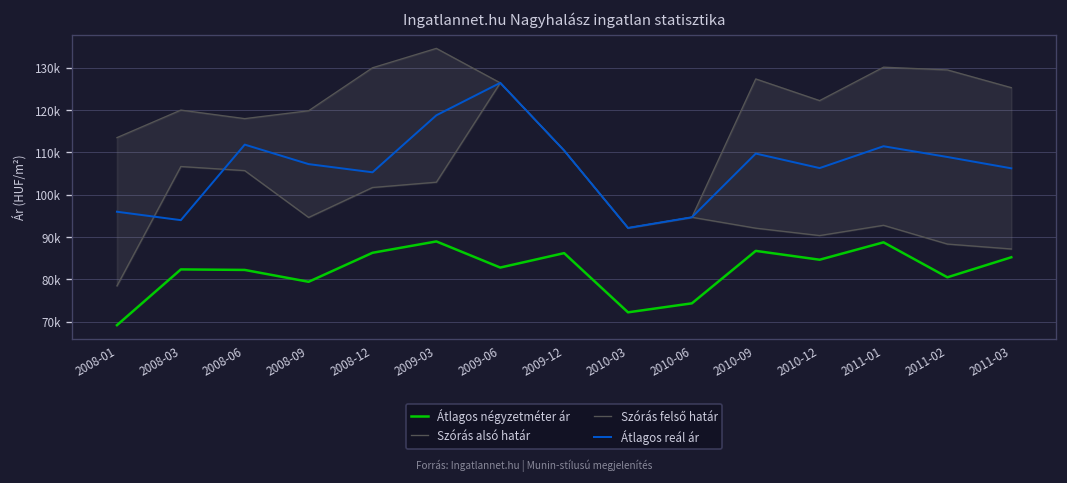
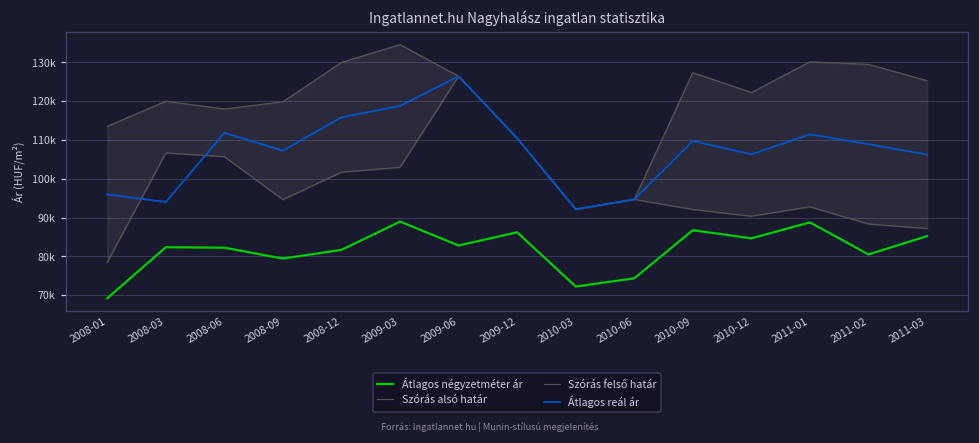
  {
    "Átlagos négyzetméter ár": {
      "2008-01": 69000,
      "2008-03": 82000,
      "2008-06": 82000,
      "2008-09": 79000,
-     "2008-12": 86000,
+     "2008-12": 82000,
      "2009-03": 89000,
      "2009-06": 83000,
      "2009-12": 86000,
      "2010-03": 72000,
      "2010-06": 74000,
      "2010-09": 87000,
      "2010-12": 85000,
      "2011-01": 89000,
      "2011-02": 80000,
      "2011-03": 85000
    },
    "Átlagos reál ár": {
      "2008-01": 96000,
      "2008-03": 94000,
      "2008-06": 112000,
      "2008-09": 107000,
-     "2008-12": 105000,
+     "2008-12": 116000,
      "2009-03": 119000,
      "2010-09": 110000,
      "2010-12": 106000,
      "2011-01": 111000,
      "2011-02": 109000,
      "2011-03": 106000
    }
  }
